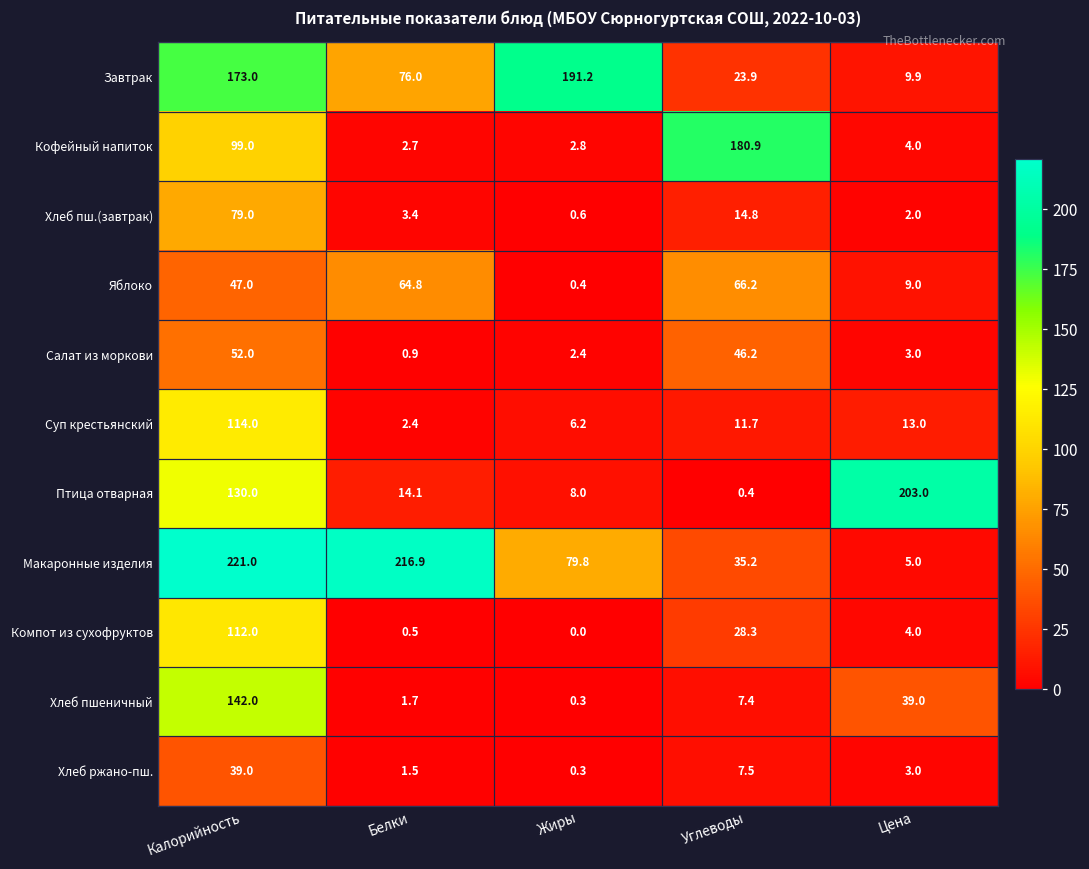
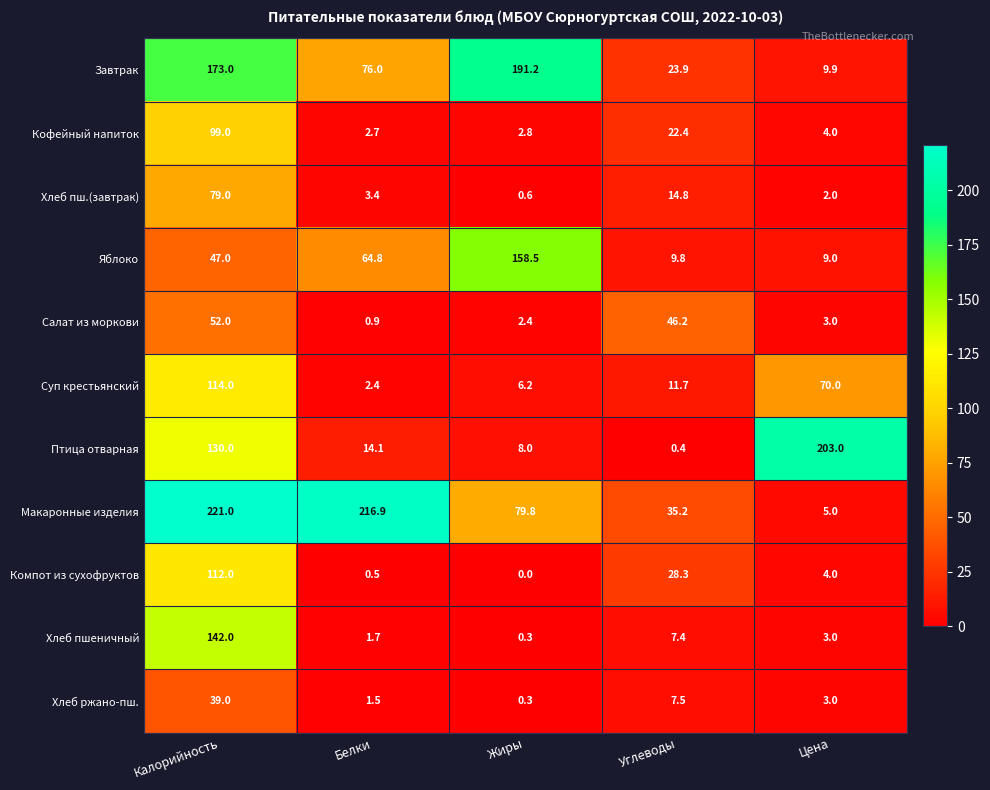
  {
    "Завтрак": {
      "Калорийность": 173.0,
      "Белки": 76.0,
      "Жиры": 191.2,
      "Углеводы": 23.9,
      "Цена": 9.9
    },
    "Кофейный напиток": {
      "Калорийность": 99.0,
      "Белки": 2.7,
      "Жиры": 2.8,
-     "Углеводы": 180.9,
+     "Углеводы": 22.4,
      "Цена": 4.0
    },
    "Хлеб пш.(завтрак)": {
      "Калорийность": 79.0,
      "Белки": 3.4,
      "Жиры": 0.6,
      "Углеводы": 14.8,
      "Цена": 2.0
    },
    "Яблоко": {
      "Калорийность": 47.0,
      "Белки": 64.8,
-     "Жиры": 0.4,
-     "Углеводы": 66.2,
+     "Жиры": 158.5,
+     "Углеводы": 9.8,
      "Цена": 9.0
    },
    "Салат из моркови": {
      "Калорийность": 52.0,
      "Белки": 0.9,
      "Жиры": 2.4,
      "Углеводы": 46.2,
      "Цена": 3.0
    },
    "Суп крестьянский": {
      "Калорийность": 114.0,
      "Белки": 2.4,
      "Жиры": 6.2,
      "Углеводы": 11.7,
-     "Цена": 13.0
+     "Цена": 70.0
    },
    "Птица отварная": {
      "Калорийность": 130.0,
      "Белки": 14.1,
      "Жиры": 8.0,
      "Углеводы": 0.4,
      "Цена": 203.0
    },
    "Макаронные изделия": {
      "Калорийность": 221.0,
      "Белки": 216.9,
      "Жиры": 79.8,
      "Углеводы": 35.2,
      "Цена": 5.0
    },
    "Компот из сухофруктов": {
      "Калорийность": 112.0,
      "Белки": 0.5,
      "Жиры": 0.0,
      "Углеводы": 28.3,
      "Цена": 4.0
    },
    "Хлеб пшеничный": {
      "Калорийность": 142.0,
      "Белки": 1.7,
      "Жиры": 0.3,
      "Углеводы": 7.4,
-     "Цена": 39.0
+     "Цена": 3.0
    },
    "Хлеб ржано-пш.": {
      "Калорийность": 39.0,
      "Белки": 1.5,
      "Жиры": 0.3,
      "Углеводы": 7.5,
      "Цена": 3.0
    }
  }
